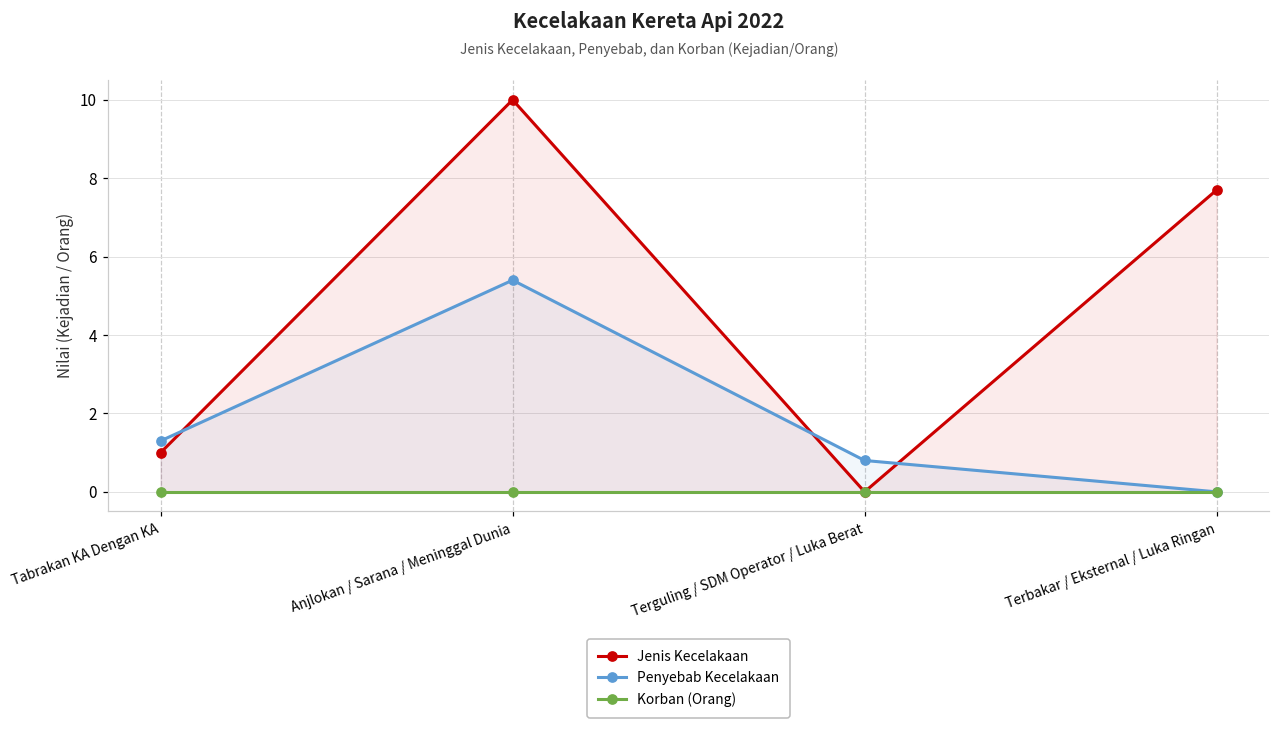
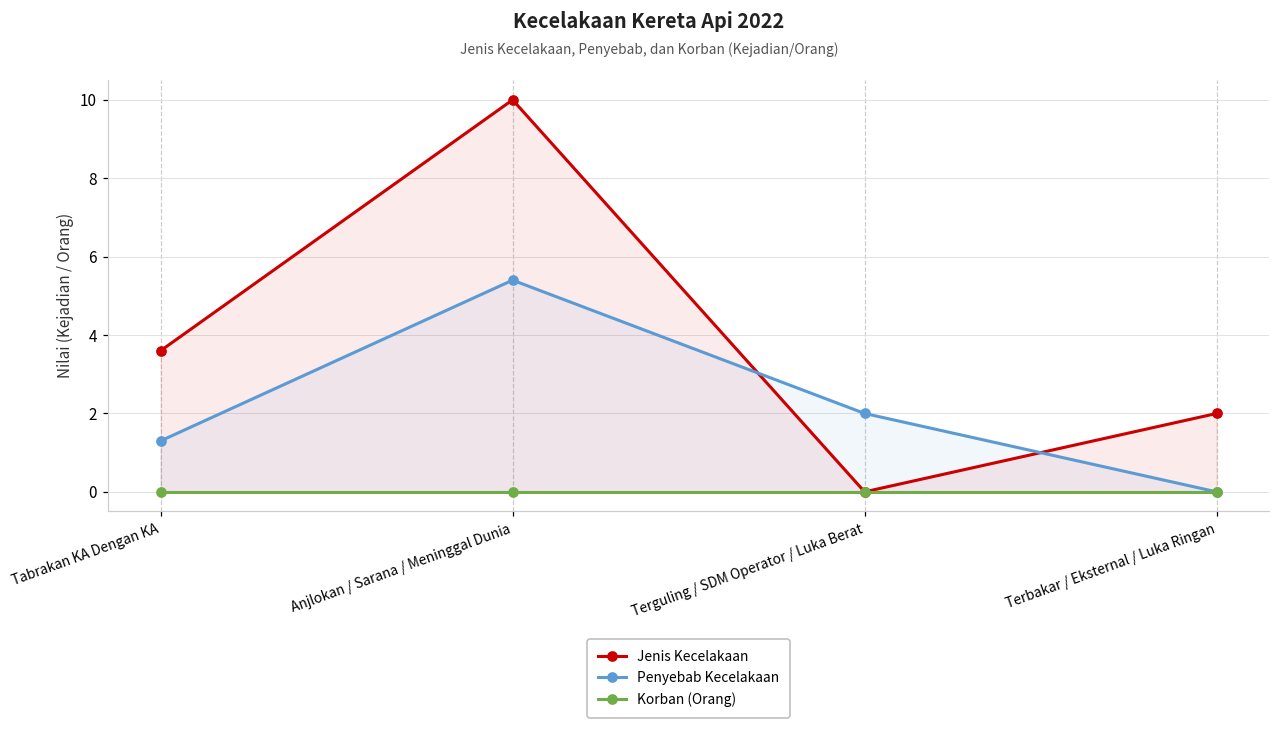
  {
    "Jenis Kecelakaan": {
-     "Tabrakan KA Dengan KA": 1.0,
+     "Tabrakan KA Dengan KA": 3.6,
      "Anjlokan / Sarana / Meninggal Dunia": 10.0,
-     "Terbakar / Eksternal / Luka Ringan": 7.7
+     "Terbakar / Eksternal / Luka Ringan": 2.0
    },
    "Penyebab Kecelakaan": {
      "Tabrakan KA Dengan KA": 1.3,
      "Anjlokan / Sarana / Meninggal Dunia": 5.4,
-     "Terguling / SDM Operator / Luka Berat": 0.8
+     "Terguling / SDM Operator / Luka Berat": 2.0
    },
    "Korban (Orang)": {
      "Tabrakan KA Dengan KA": 0.0,
      "Anjlokan / Sarana / Meninggal Dunia": 0.0
    }
  }
